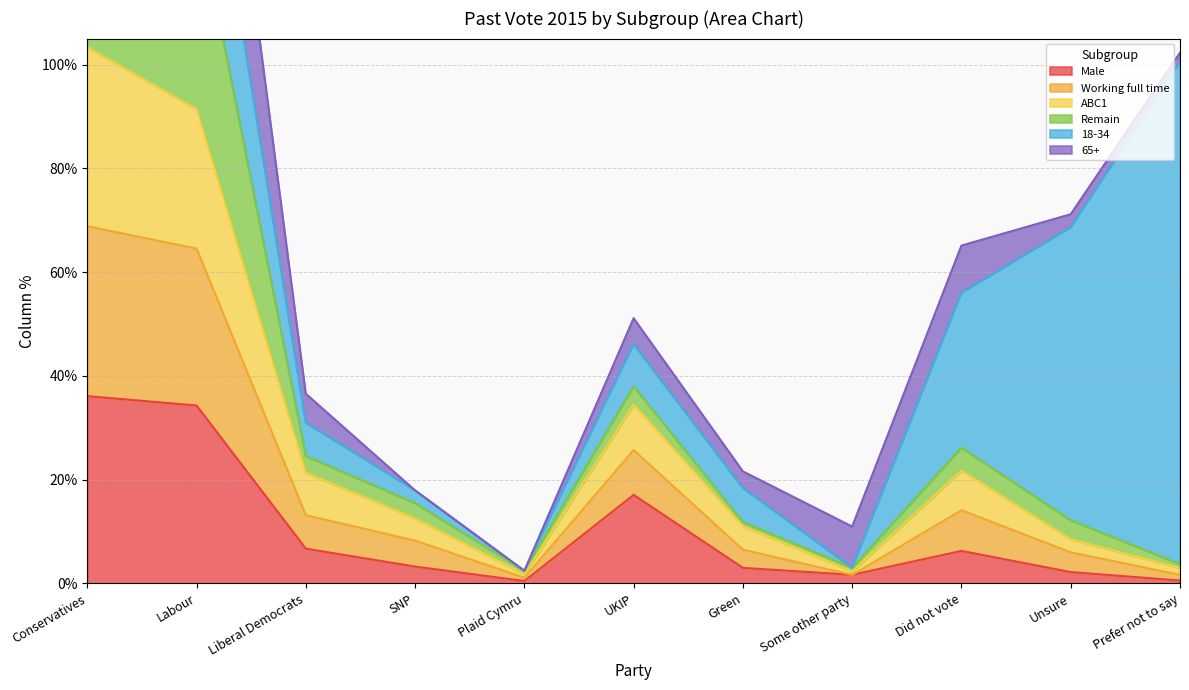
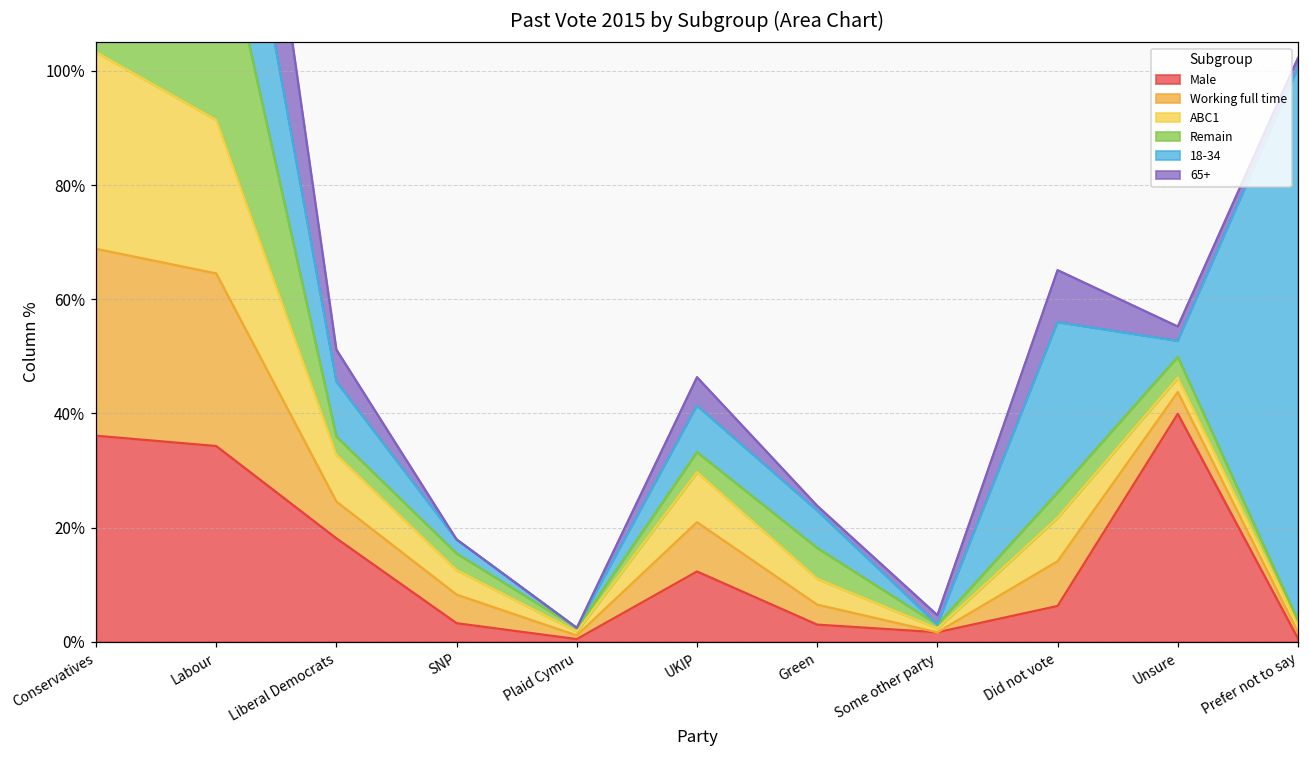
  {
    "Male": {
      "Conservatives": "36%",
      "Labour": "34%",
-     "Liberal Democrats": "7%",
+     "Liberal Democrats": "18%",
      "SNP": "3%",
      "Plaid Cymru": "0%",
-     "UKIP": "17%",
+     "UKIP": "12%",
      "Green": "3%",
      "Did not vote": "6%",
-     "Unsure": "2%",
+     "Unsure": "40%",
      "Prefer not to say": "1%"
    },
    "Remain": {
      "Liberal Democrats": "3%",
      "SNP": "3%",
      "UKIP": "4%",
-     "Green": "1%",
+     "Green": "5%",
      "Did not vote": "4%",
      "Unsure": "4%",
      "Prefer not to say": "1%"
    },
    "18-34": {
-     "Liberal Democrats": "6%",
+     "Liberal Democrats": "10%",
      "UKIP": "8%",
      "Green": "7%",
      "Did not vote": "30%",
-     "Unsure": "56%",
+     "Unsure": "3%",
      "Prefer not to say": "97%"
    },
    "65+": {
      "Liberal Democrats": "6%",
      "UKIP": "5%",
-     "Green": "3%",
-     "Some other party": "8%",
+     "Green": "1%",
+     "Some other party": "2%",
      "Did not vote": "9%",
      "Unsure": "3%",
      "Prefer not to say": "2%"
    }
  }
